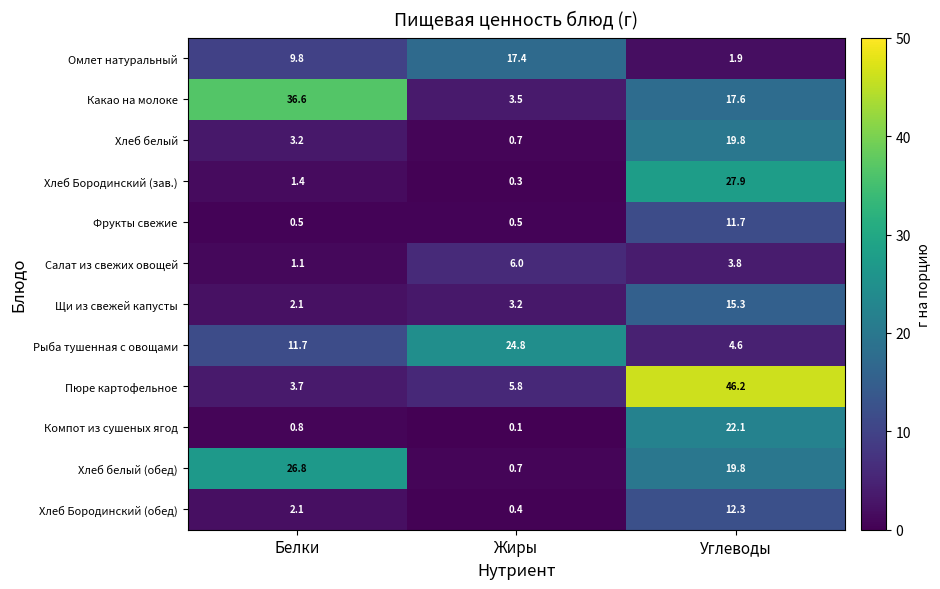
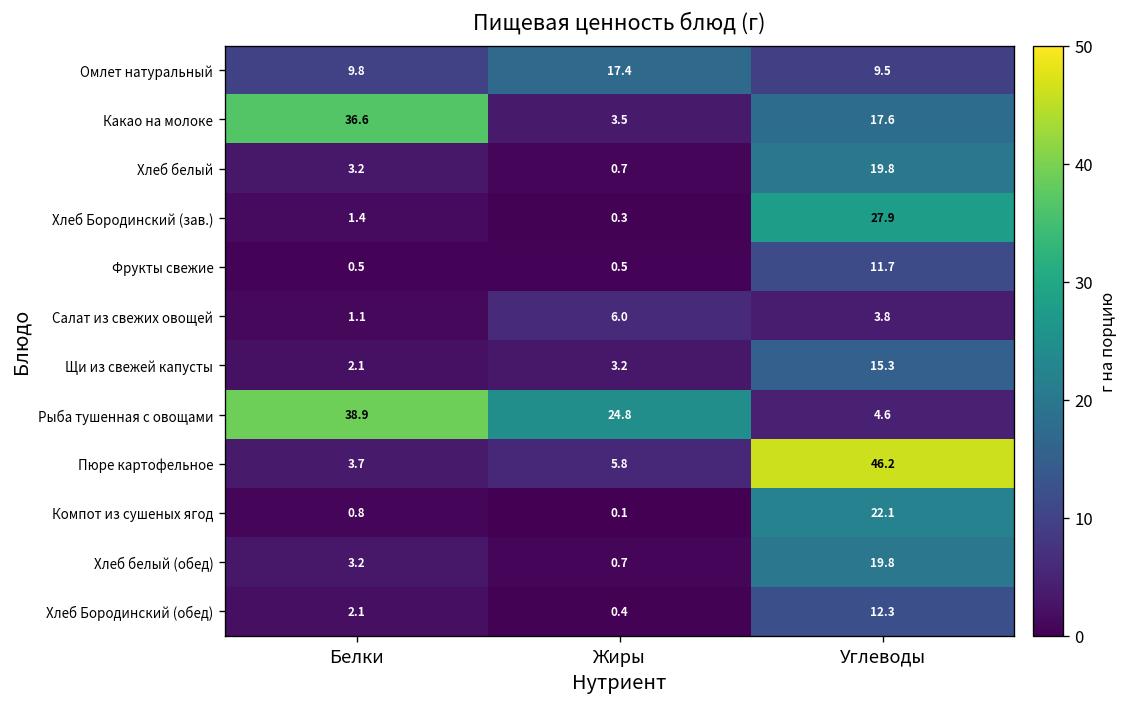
  {
    "Омлет натуральный": {
      "Белки": 9.8,
      "Жиры": 17.4,
-     "Углеводы": 1.9
+     "Углеводы": 9.5
    },
    "Какао на молоке": {
      "Белки": 36.6,
      "Жиры": 3.5,
      "Углеводы": 17.6
    },
    "Хлеб белый": {
      "Белки": 3.2,
      "Жиры": 0.7,
      "Углеводы": 19.8
    },
    "Хлеб Бородинский (зав.)": {
      "Белки": 1.4,
      "Жиры": 0.3,
      "Углеводы": 27.9
    },
    "Фрукты свежие": {
      "Белки": 0.5,
      "Жиры": 0.5,
      "Углеводы": 11.7
    },
    "Салат из свежих овощей": {
      "Белки": 1.1,
      "Жиры": 6.0,
      "Углеводы": 3.8
    },
    "Щи из свежей капусты": {
      "Белки": 2.1,
      "Жиры": 3.2,
      "Углеводы": 15.3
    },
    "Рыба тушенная с овощами": {
-     "Белки": 11.7,
+     "Белки": 38.9,
      "Жиры": 24.8,
      "Углеводы": 4.6
    },
    "Пюре картофельное": {
      "Белки": 3.7,
      "Жиры": 5.8,
      "Углеводы": 46.2
    },
    "Компот из сушеных ягод": {
      "Белки": 0.8,
      "Жиры": 0.1,
      "Углеводы": 22.1
    },
    "Хлеб белый (обед)": {
-     "Белки": 26.8,
+     "Белки": 3.2,
      "Жиры": 0.7,
      "Углеводы": 19.8
    },
    "Хлеб Бородинский (обед)": {
      "Белки": 2.1,
      "Жиры": 0.4,
      "Углеводы": 12.3
    }
  }
